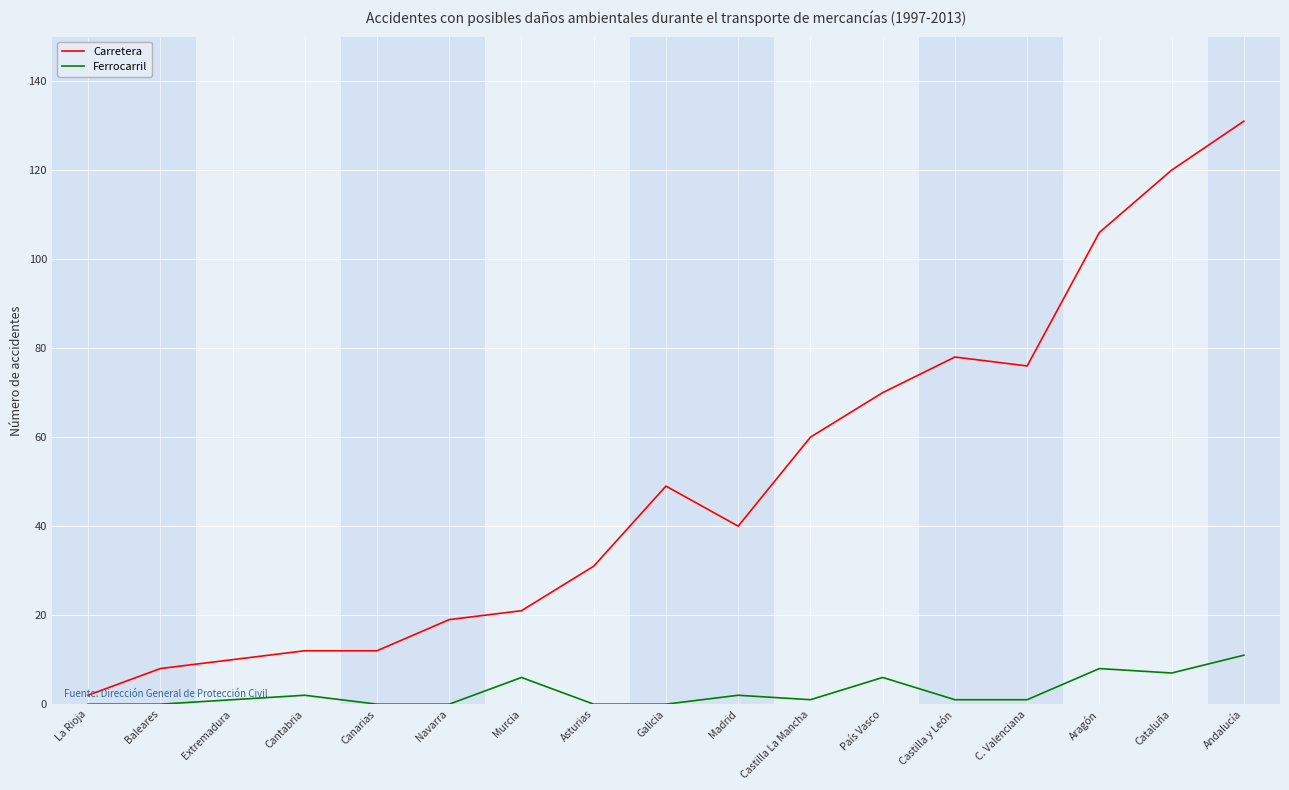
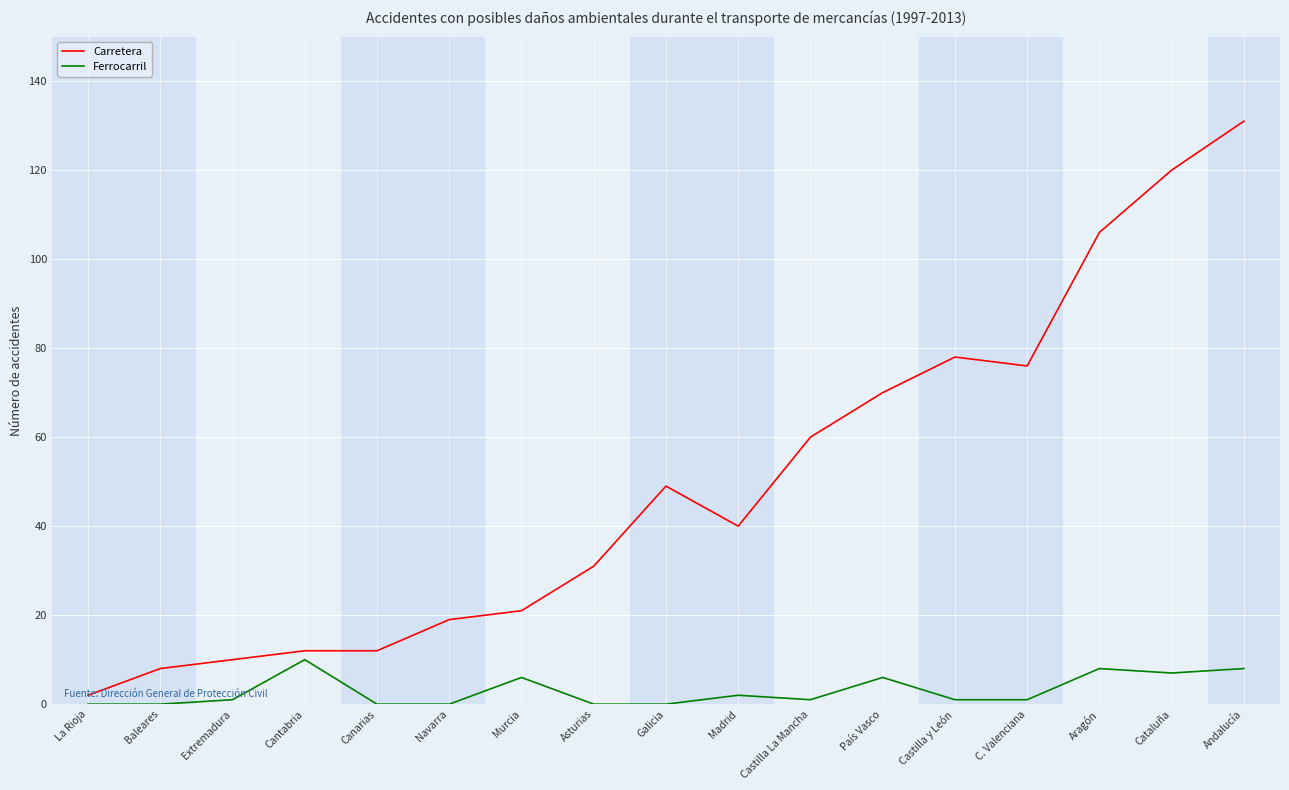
  {
    "Carretera": {
      "La Rioja": 2,
      "Baleares": 8,
      "Extremadura": 10,
      "Cantabria": 12,
      "Canarias": 12,
      "Navarra": 19,
      "Murcia": 21,
      "Asturias": 31,
      "Galicia": 49,
      "Madrid": 40,
      "Castilla La Mancha": 60,
      "País Vasco": 70,
      "Castilla y León": 78,
      "C. Valenciana": 76,
      "Aragón": 106,
      "Cataluña": 120,
      "Andalucía": 131
    },
    "Ferrocarril": {
      "La Rioja": 0,
      "Baleares": 0,
      "Extremadura": 1,
-     "Cantabria": 2,
+     "Cantabria": 10,
      "Canarias": 0,
      "Navarra": 0,
      "Murcia": 6,
      "Asturias": 0,
      "Galicia": 0,
      "Madrid": 2,
      "Castilla La Mancha": 1,
      "País Vasco": 6,
      "Castilla y León": 1,
      "C. Valenciana": 1,
      "Aragón": 8,
      "Cataluña": 7,
-     "Andalucía": 11
+     "Andalucía": 8
    }
  }
